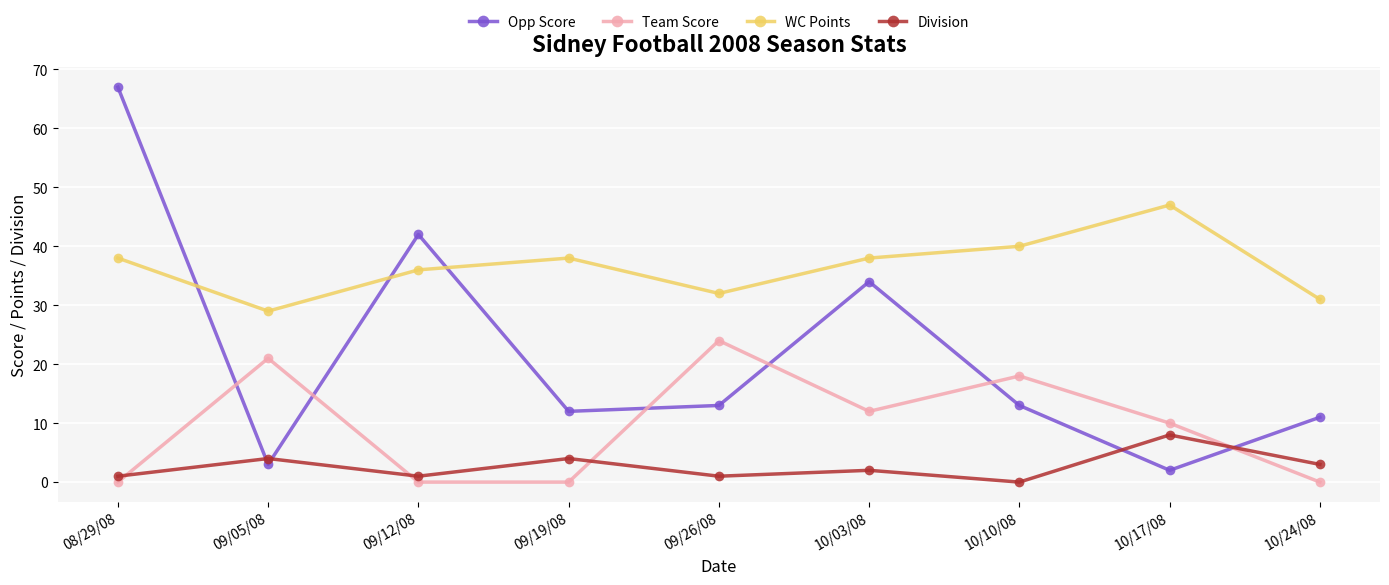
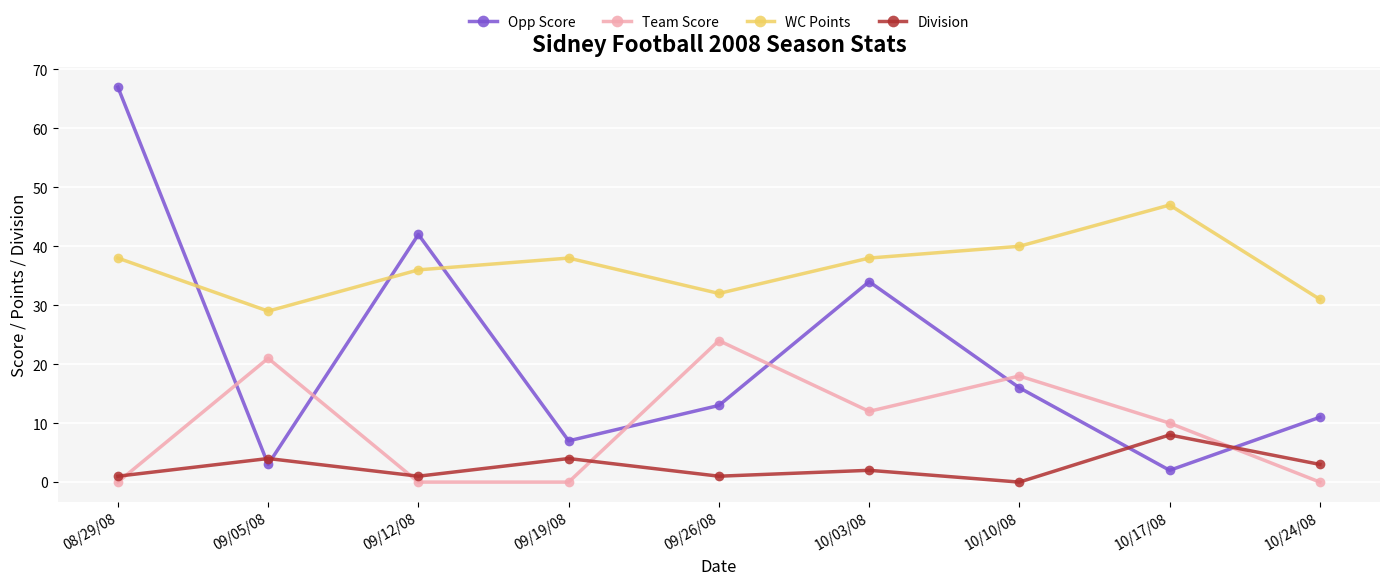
  {
    "Opp Score": {
      "08/29/08": 67,
      "09/05/08": 3,
      "09/12/08": 42,
-     "09/19/08": 12,
+     "09/19/08": 7,
      "09/26/08": 13,
      "10/03/08": 34,
-     "10/10/08": 13,
+     "10/10/08": 16,
      "10/17/08": 2,
      "10/24/08": 11
    },
    "Team Score": {
      "08/29/08": 0,
      "09/05/08": 21,
      "09/12/08": 0,
      "09/19/08": 0,
      "09/26/08": 24,
      "10/03/08": 12,
      "10/10/08": 18,
      "10/17/08": 10,
      "10/24/08": 0
    },
    "WC Points": {
      "08/29/08": 38,
      "09/05/08": 29,
      "09/12/08": 36,
      "09/19/08": 38,
      "09/26/08": 32,
      "10/03/08": 38,
      "10/10/08": 40,
      "10/17/08": 47,
      "10/24/08": 31
    },
    "Division": {
      "08/29/08": 1,
      "09/05/08": 4,
      "09/12/08": 1,
      "09/19/08": 4,
      "09/26/08": 1,
      "10/03/08": 2,
      "10/10/08": 0,
      "10/17/08": 8,
      "10/24/08": 3
    }
  }
